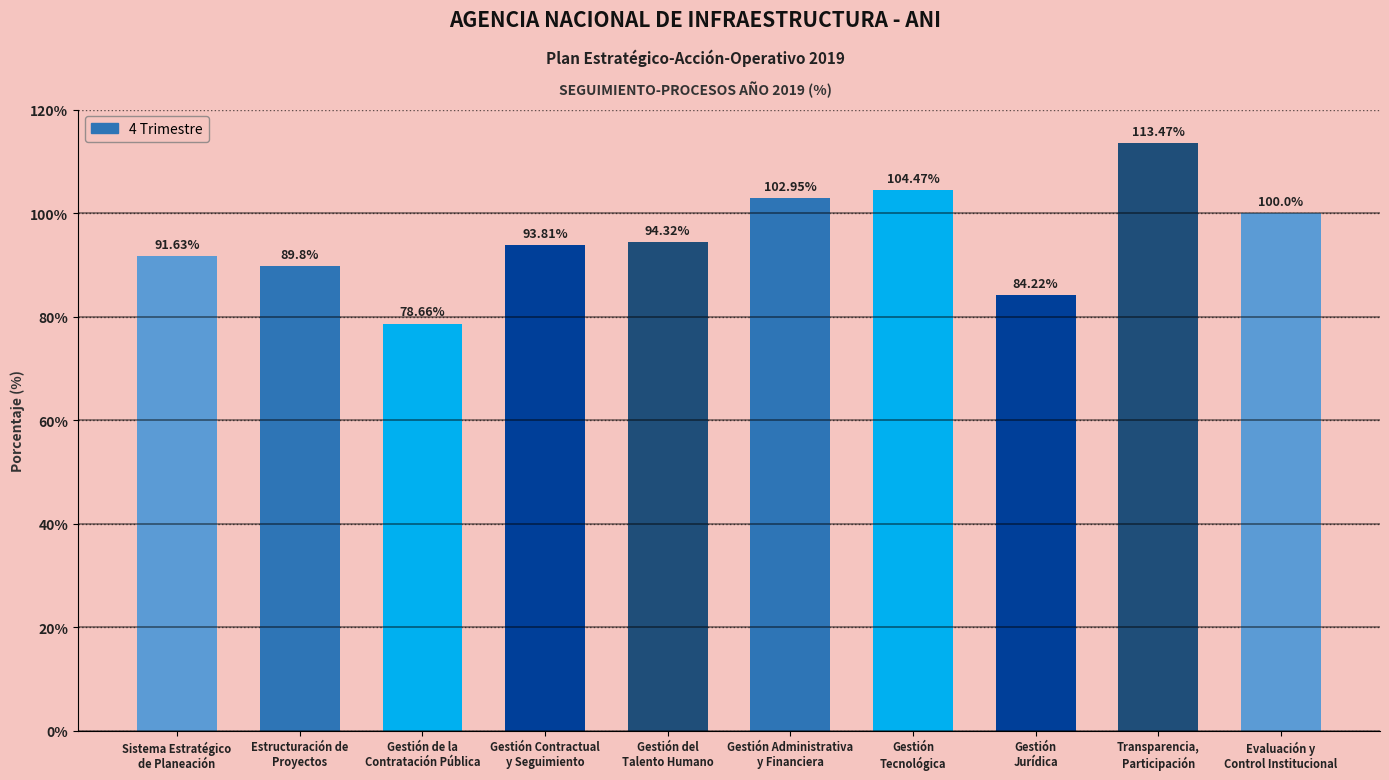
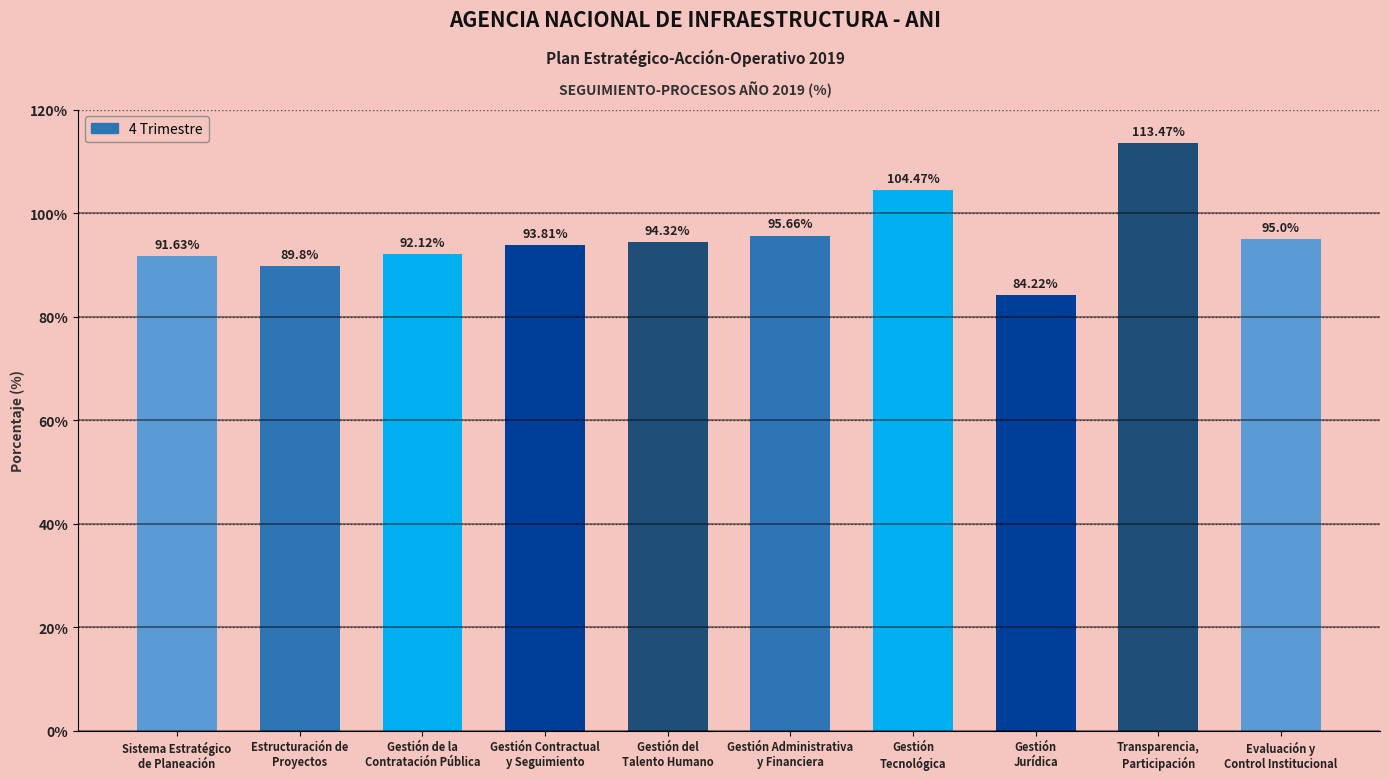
  {
    "Sistema Estratégico de Planeación": "91.63%",
    "Estructuración de Proyectos": "89.8%",
-   "Gestión de la Contratación Pública": "78.66%",
+   "Gestión de la Contratación Pública": "92.12%",
    "Gestión Contractual y Seguimiento": "93.81%",
    "Gestión del Talento Humano": "94.32%",
-   "Gestión Administrativa y Financiera": "102.95%",
+   "Gestión Administrativa y Financiera": "95.66%",
    "Gestión Tecnológica": "104.47%",
    "Gestión Jurídica": "84.22%",
    "Transparencia, Participación": "113.47%",
-   "Evaluación y Control Institucional": "100.0%"
+   "Evaluación y Control Institucional": "95.0%"
  }
